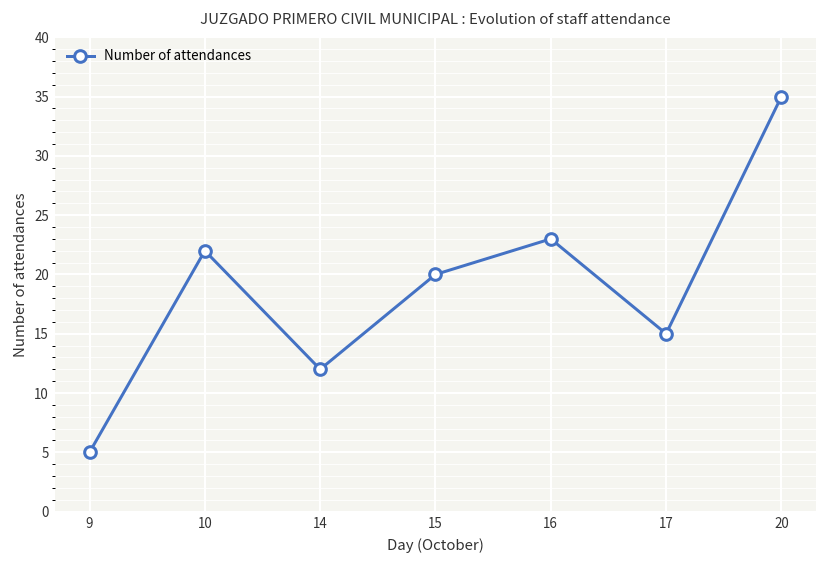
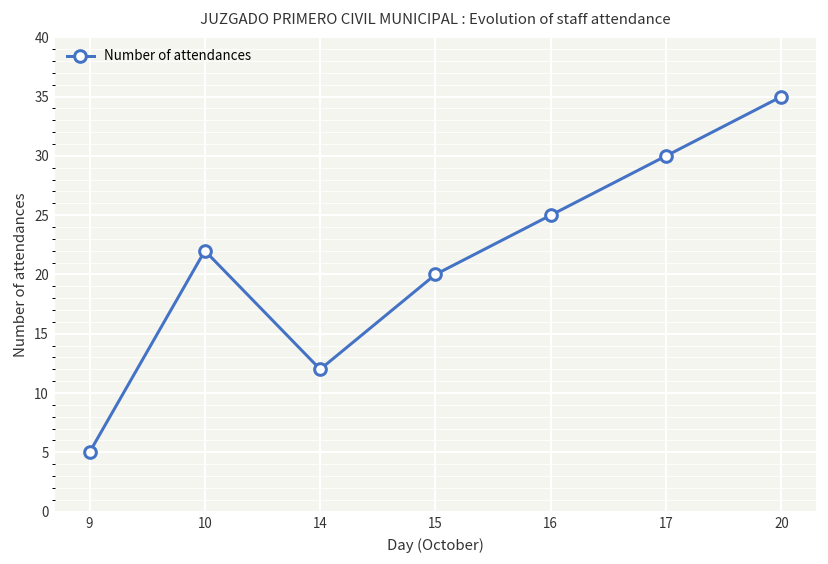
  {
    "9": 5,
    "10": 22,
    "14": 12,
    "15": 20,
-   "16": 23,
-   "17": 15,
+   "16": 25,
+   "17": 30,
    "20": 35
  }
